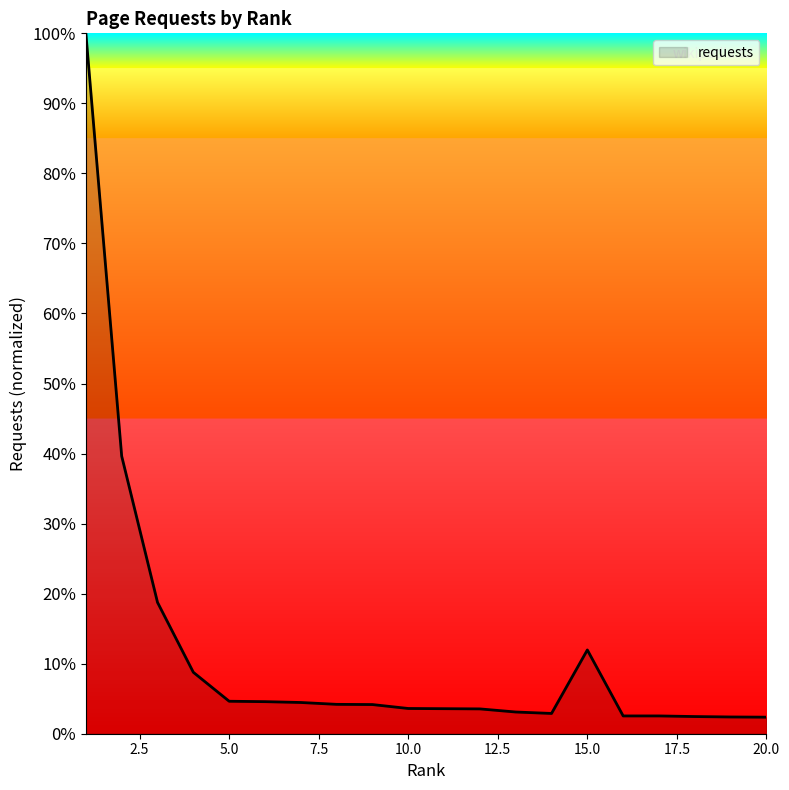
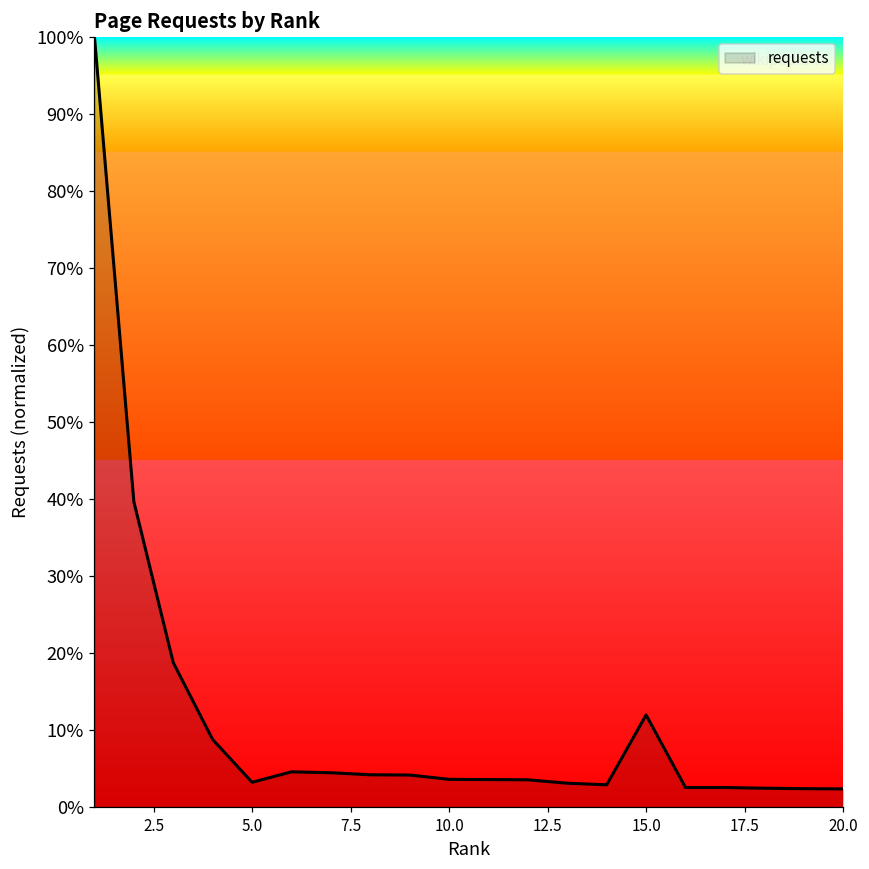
  {
-   "5.0": "5%",
+   "5.0": "3%",
    "10.0": "4%",
    "15.0": "12%",
    "20.0": "2%"
  }
